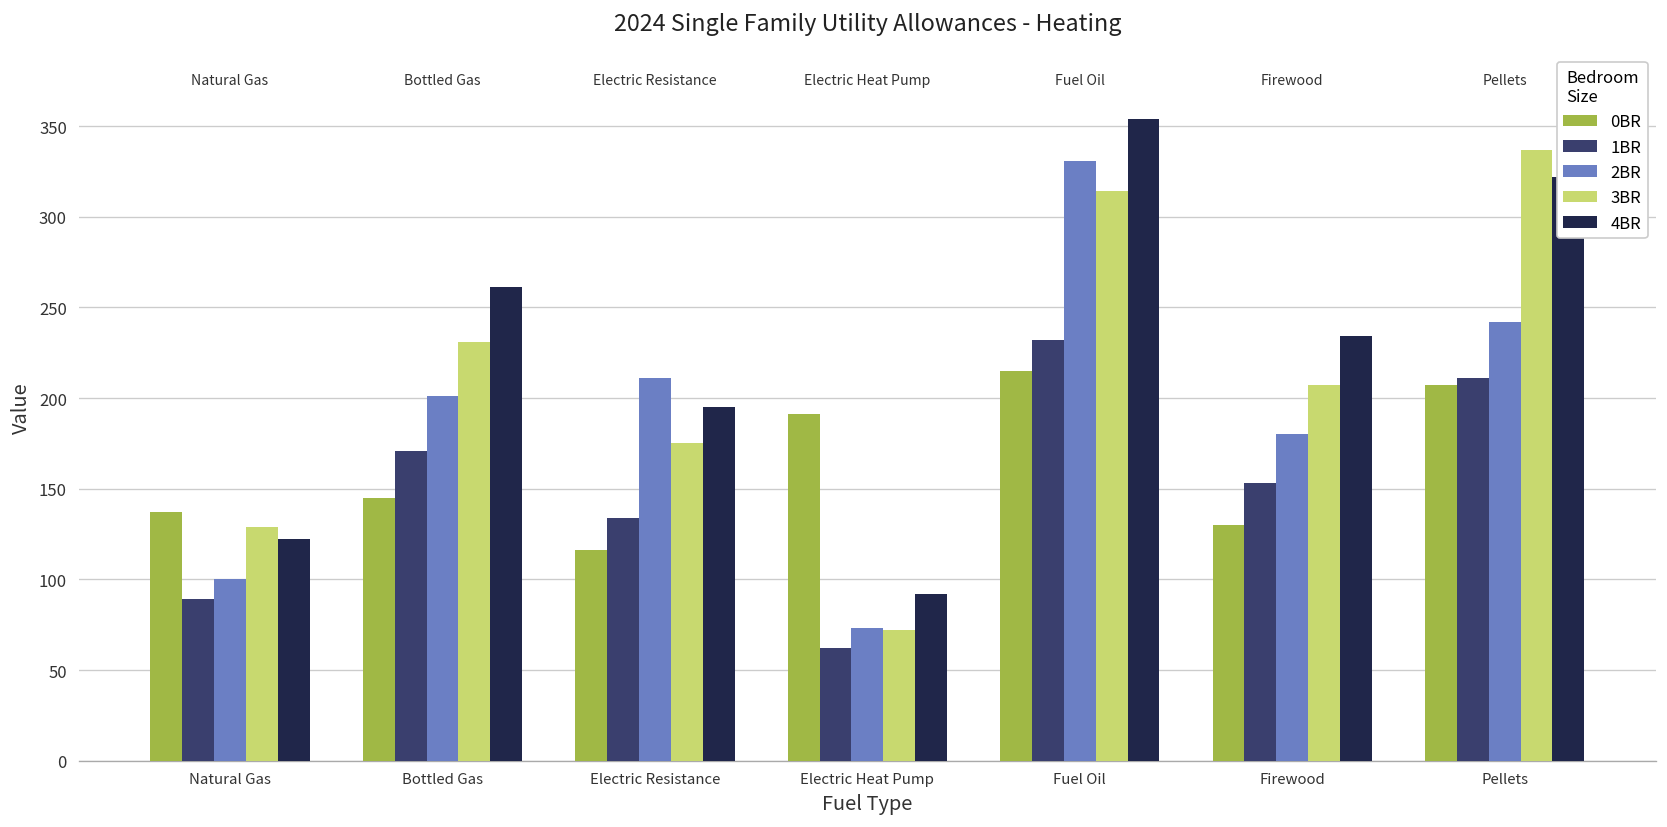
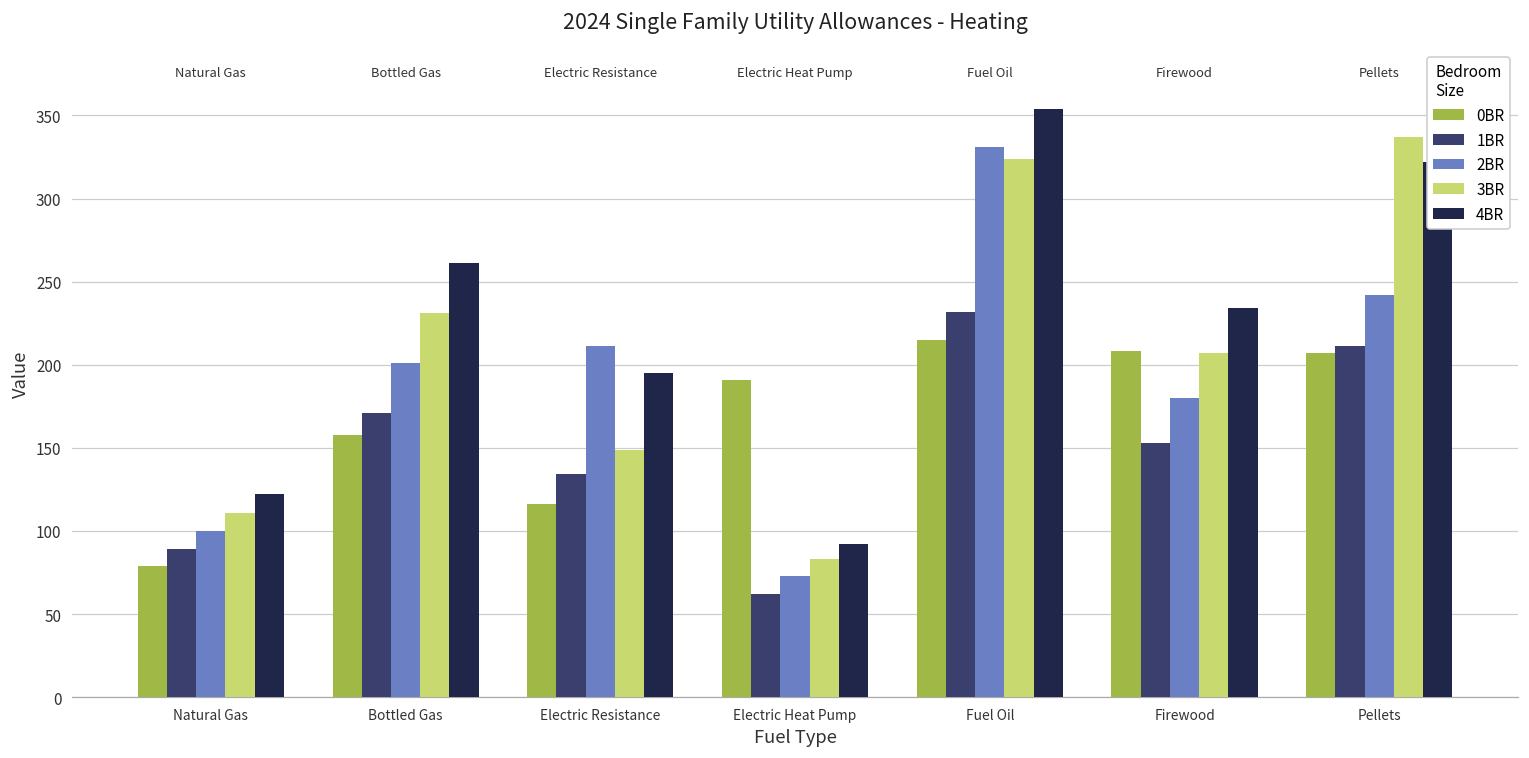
  {
    "0BR": {
-     "Natural Gas": 137,
-     "Bottled Gas": 145,
+     "Natural Gas": 79,
+     "Bottled Gas": 158,
      "Electric Resistance": 116,
      "Electric Heat Pump": 191,
      "Fuel Oil": 215,
-     "Firewood": 130,
+     "Firewood": 208,
      "Pellets": 207
    },
    "2BR": {
      "Natural Gas": 100,
      "Bottled Gas": 201,
      "Electric Resistance": 211,
      "Electric Heat Pump": 73,
      "Fuel Oil": 331,
      "Firewood": 180,
      "Pellets": 242
    },
    "3BR": {
-     "Natural Gas": 129,
+     "Natural Gas": 111,
      "Bottled Gas": 231,
-     "Electric Resistance": 175,
-     "Electric Heat Pump": 72,
-     "Fuel Oil": 314,
+     "Electric Resistance": 149,
+     "Electric Heat Pump": 83,
+     "Fuel Oil": 324,
      "Firewood": 207,
      "Pellets": 337
    }
  }
